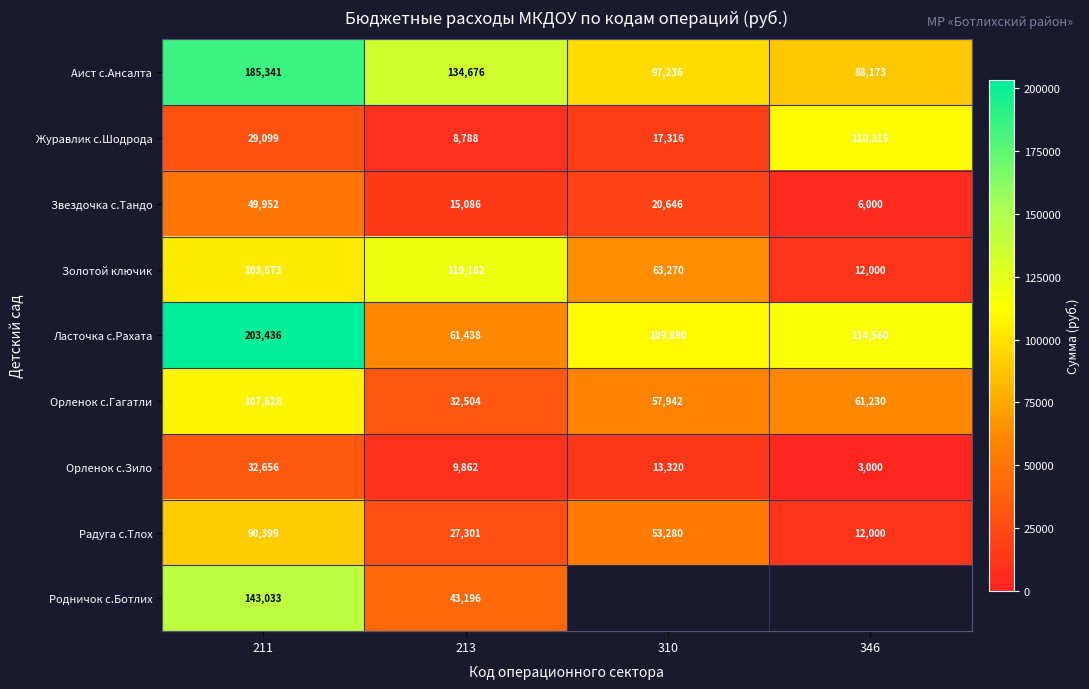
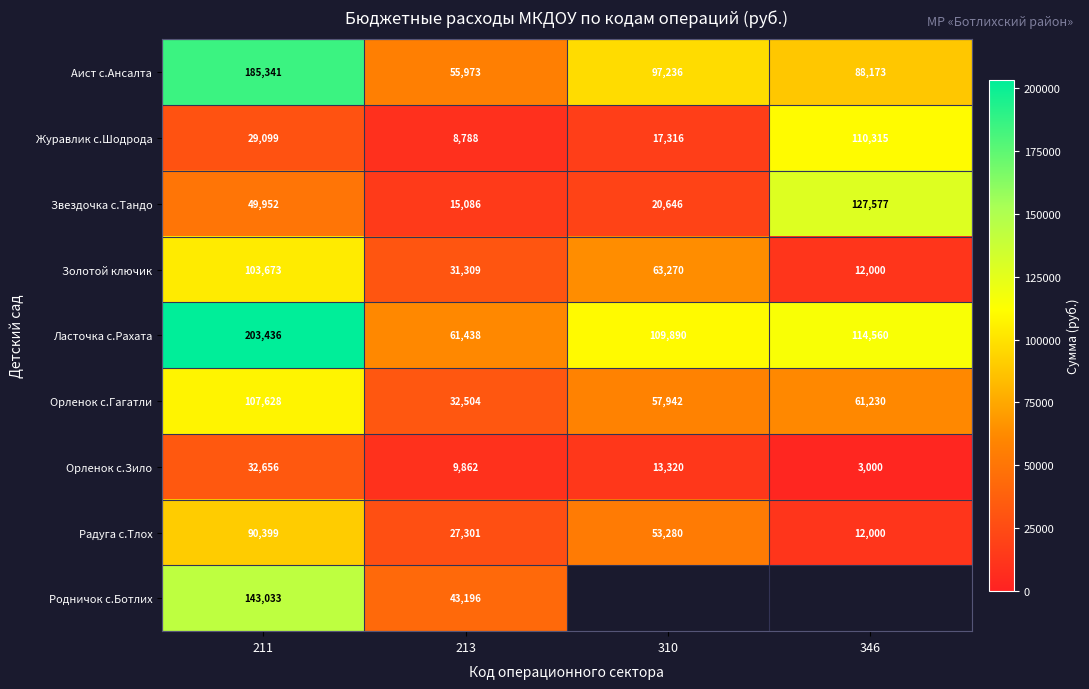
  {
    "Аист с.Ансалта": {
      "211": "185,341",
-     "213": "134,676",
+     "213": "55,973",
      "310": "97,236",
      "346": "88,173"
    },
    "Журавлик с.Шодрода": {
      "211": "29,099",
      "213": "8,788",
      "310": "17,316",
      "346": "110,315"
    },
    "Звездочка с.Тандо": {
      "211": "49,952",
      "213": "15,086",
      "310": "20,646",
-     "346": "6,000"
+     "346": "127,577"
    },
    "Золотой ключик": {
      "211": "103,673",
-     "213": "119,182",
+     "213": "31,309",
      "310": "63,270",
      "346": "12,000"
    },
    "Ласточка с.Рахата": {
      "211": "203,436",
      "213": "61,438",
      "310": "109,890",
      "346": "114,560"
    },
    "Орленок с.Гагатли": {
      "211": "107,628",
      "213": "32,504",
      "310": "57,942",
      "346": "61,230"
    },
    "Орленок с.Зило": {
      "211": "32,656",
      "213": "9,862",
      "310": "13,320",
      "346": "3,000"
    },
    "Радуга с.Тлох": {
      "211": "90,399",
      "213": "27,301",
      "310": "53,280",
      "346": "12,000"
    },
    "Родничок с.Ботлих": {
      "211": "143,033",
      "213": "43,196"
    }
  }
